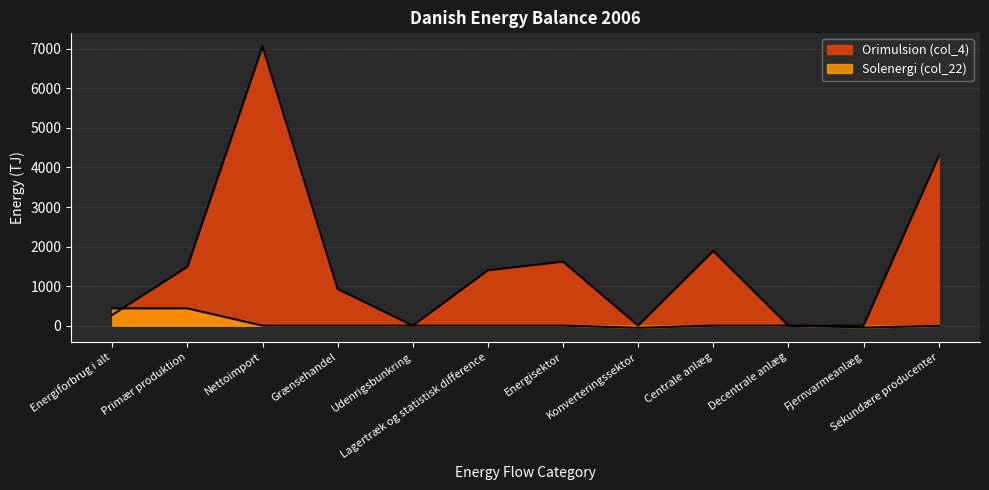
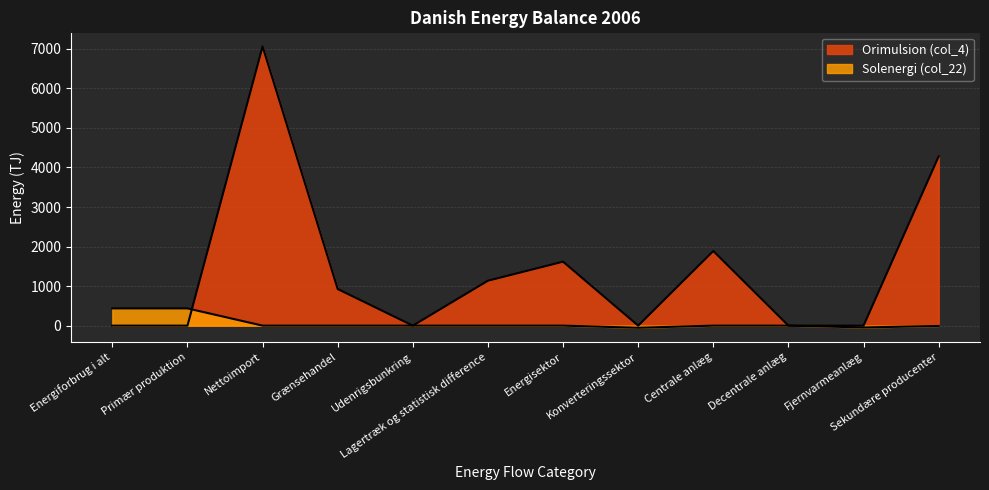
  {
    "Orimulsion (col_4)": {
-     "Energiforbrug i alt": 300,
-     "Primær produktion": 1500,
+     "Energiforbrug i alt": 0,
+     "Primær produktion": 0,
      "Nettoimport": 7100,
      "Grænsehandel": 900,
-     "Lagertræk og statistisk difference": 1400,
+     "Lagertræk og statistisk difference": 1100,
      "Energisektor": 1600,
      "Centrale anlæg": 1900,
      "Sekundære producenter": 4300
    }
  }
